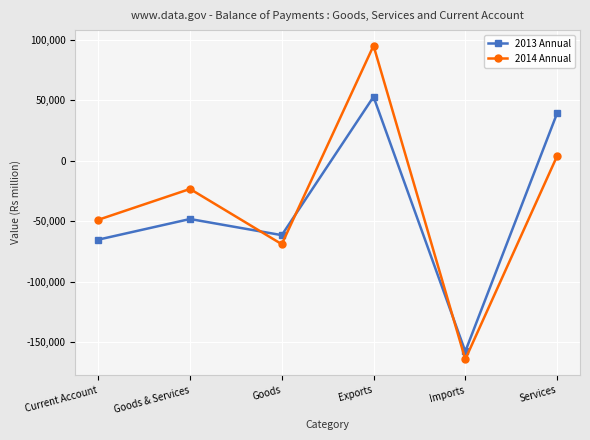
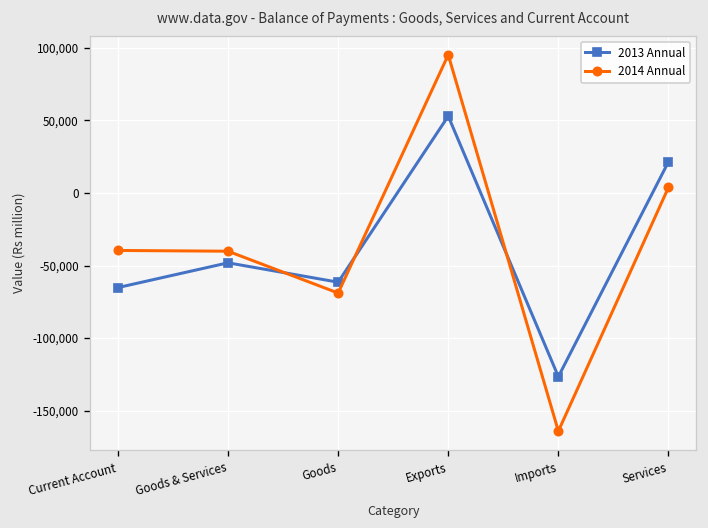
  {
    "2013 Annual": {
      "Current Account": "-65,000",
      "Goods & Services": "-48,000",
      "Goods": "-61,000",
      "Exports": "53,000",
-     "Imports": "-158,000",
-     "Services": "39,000"
+     "Imports": "-127,000",
+     "Services": "21,000"
    },
    "2014 Annual": {
-     "Current Account": "-49,000",
-     "Goods & Services": "-23,000",
+     "Current Account": "-40,000",
+     "Goods & Services": "-40,000",
      "Goods": "-69,000",
      "Exports": "95,000",
      "Imports": "-164,000",
      "Services": "4,000"
    }
  }
